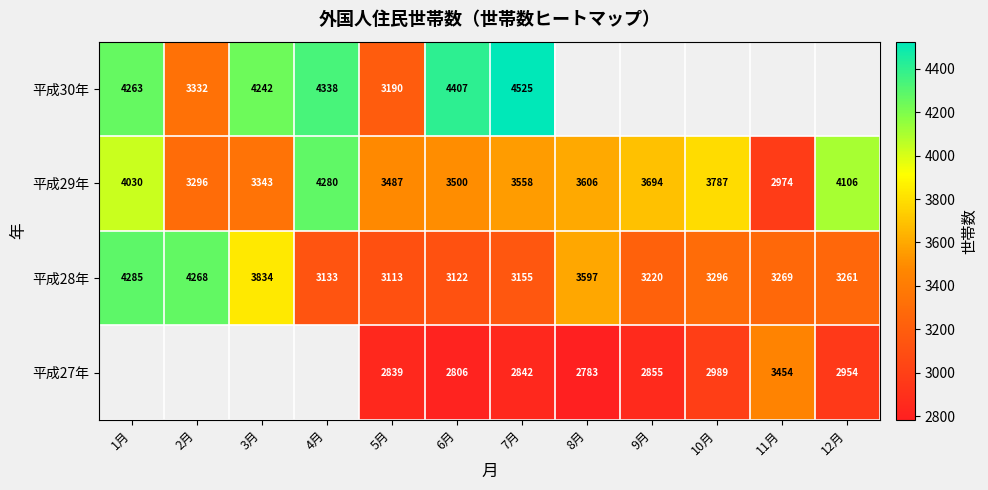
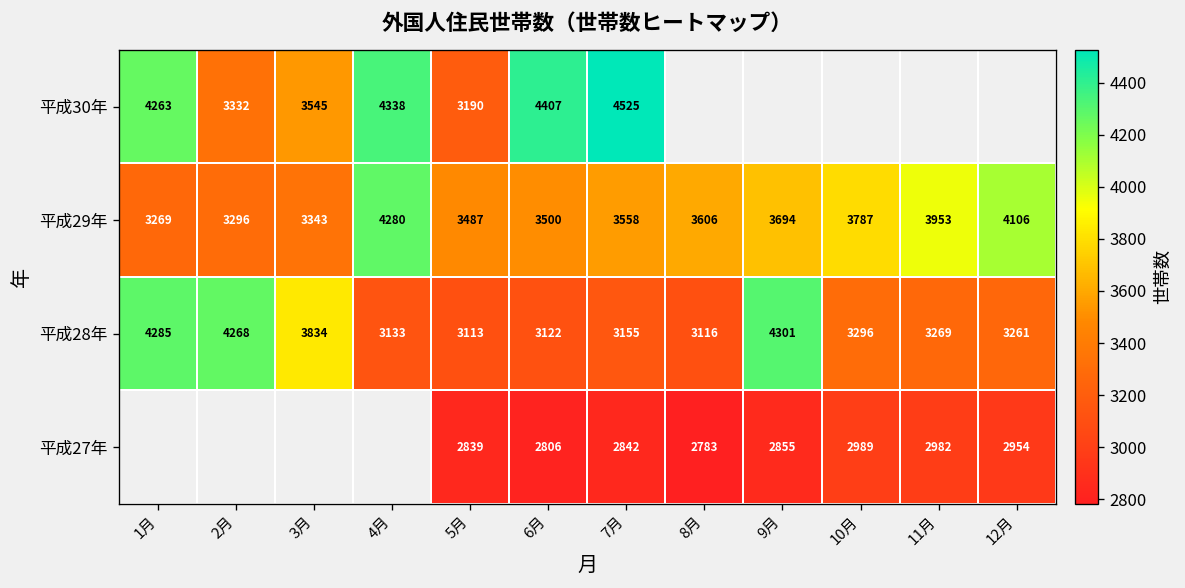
  {
    "平成30年": {
      "1月": 4263,
      "2月": 3332,
-     "3月": 4242,
+     "3月": 3545,
      "4月": 4338,
      "5月": 3190,
      "6月": 4407,
      "7月": 4525
    },
    "平成29年": {
-     "1月": 4030,
+     "1月": 3269,
      "2月": 3296,
      "3月": 3343,
      "4月": 4280,
      "5月": 3487,
      "6月": 3500,
      "7月": 3558,
      "8月": 3606,
      "9月": 3694,
      "10月": 3787,
-     "11月": 2974,
+     "11月": 3953,
      "12月": 4106
    },
    "平成28年": {
      "1月": 4285,
      "2月": 4268,
      "3月": 3834,
      "4月": 3133,
      "5月": 3113,
      "6月": 3122,
      "7月": 3155,
-     "8月": 3597,
-     "9月": 3220,
+     "8月": 3116,
+     "9月": 4301,
      "10月": 3296,
      "11月": 3269,
      "12月": 3261
    },
    "平成27年": {
      "5月": 2839,
      "6月": 2806,
      "7月": 2842,
      "8月": 2783,
      "9月": 2855,
      "10月": 2989,
-     "11月": 3454,
+     "11月": 2982,
      "12月": 2954
    }
  }
